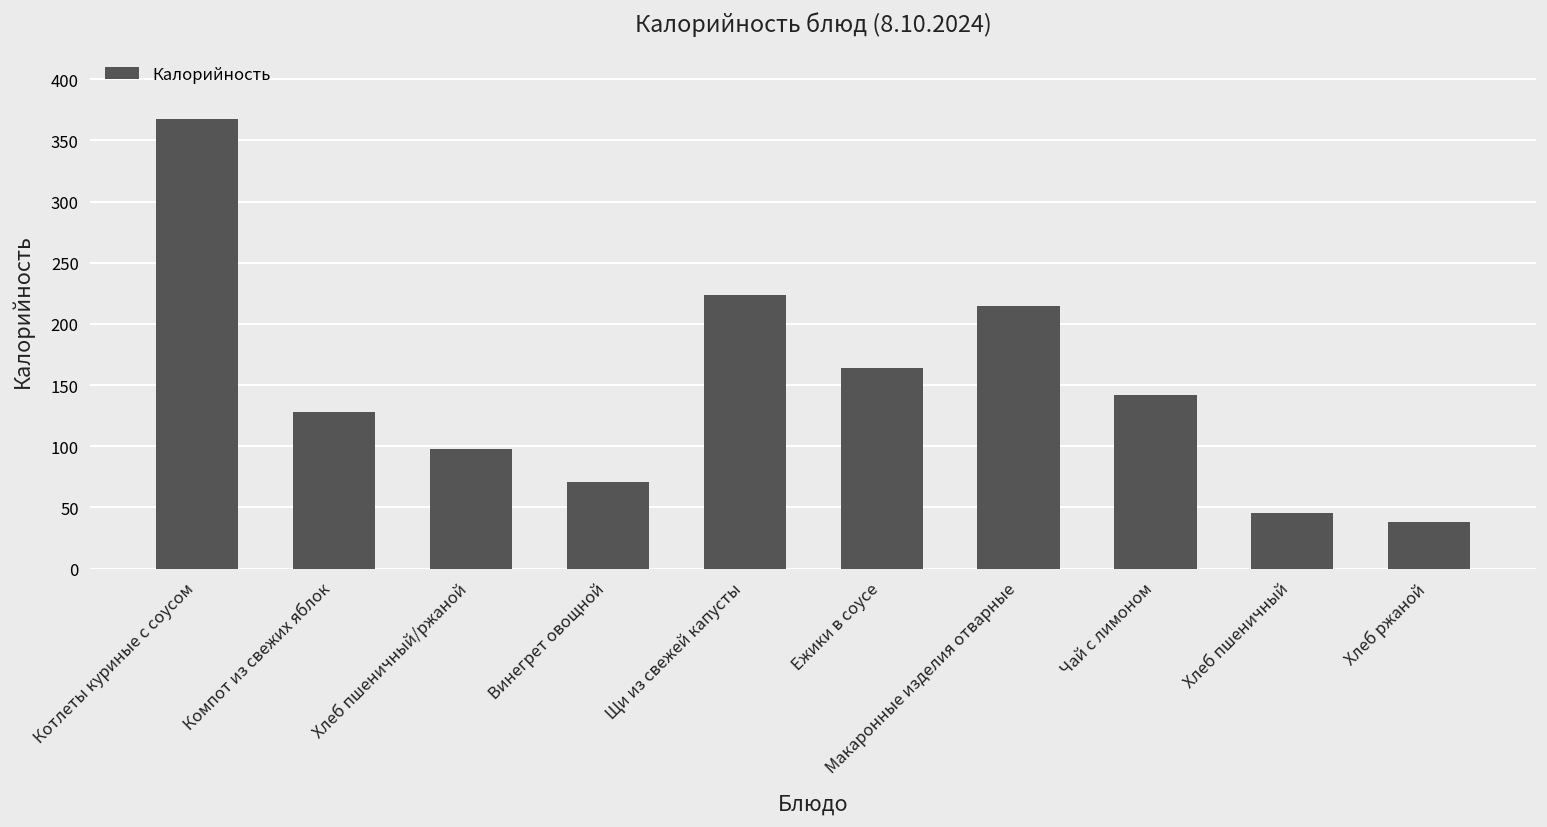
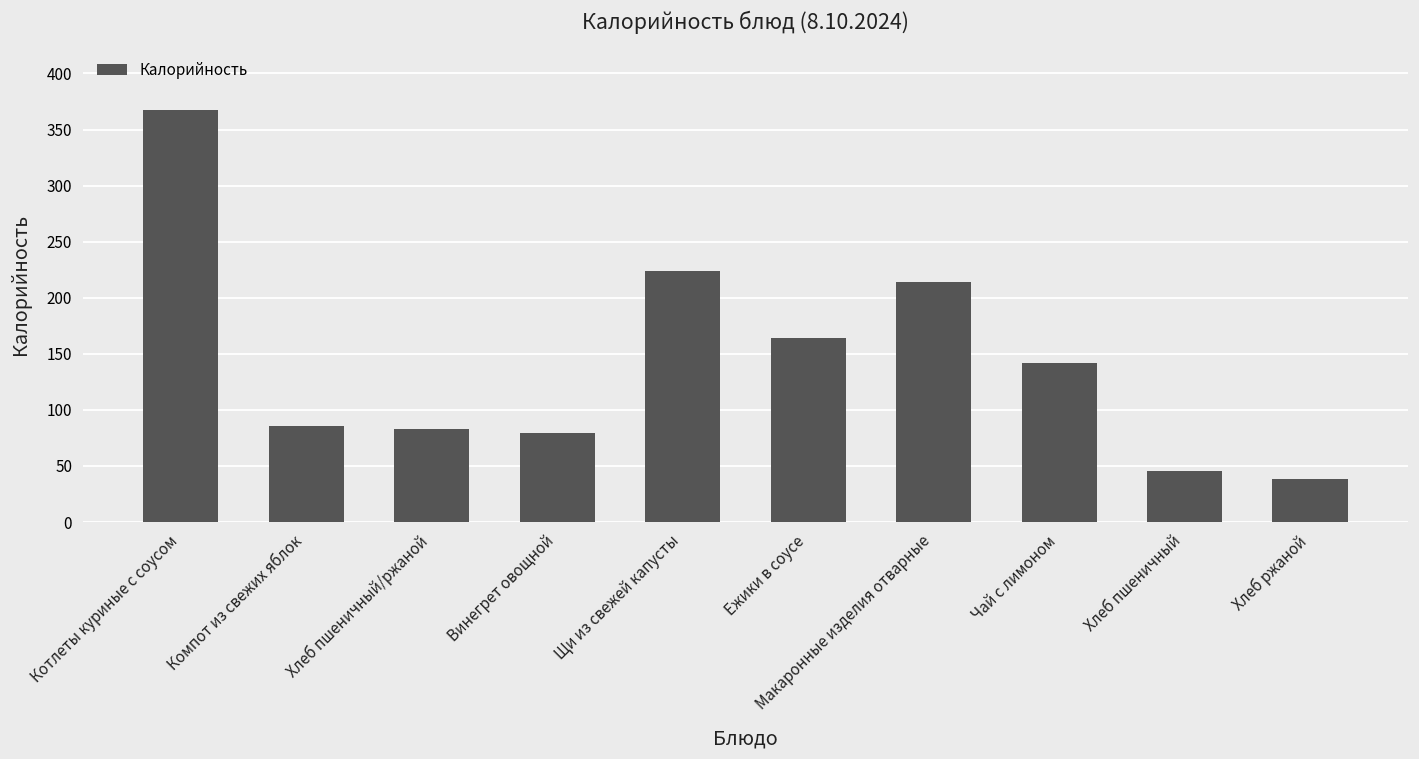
  {
    "Котлеты куриные с соусом": 368,
-   "Компот из свежих яблок": 128,
-   "Хлеб пшеничный/ржаной": 98,
-   "Винегрет овощной": 70,
+   "Компот из свежих яблок": 86,
+   "Хлеб пшеничный/ржаной": 83,
+   "Винегрет овощной": 80,
    "Щи из свежей капусты": 224,
    "Ежики в соусе": 164,
    "Макаронные изделия отварные": 215,
    "Чай с лимоном": 142,
    "Хлеб пшеничный": 45,
    "Хлеб ржаной": 38
  }
